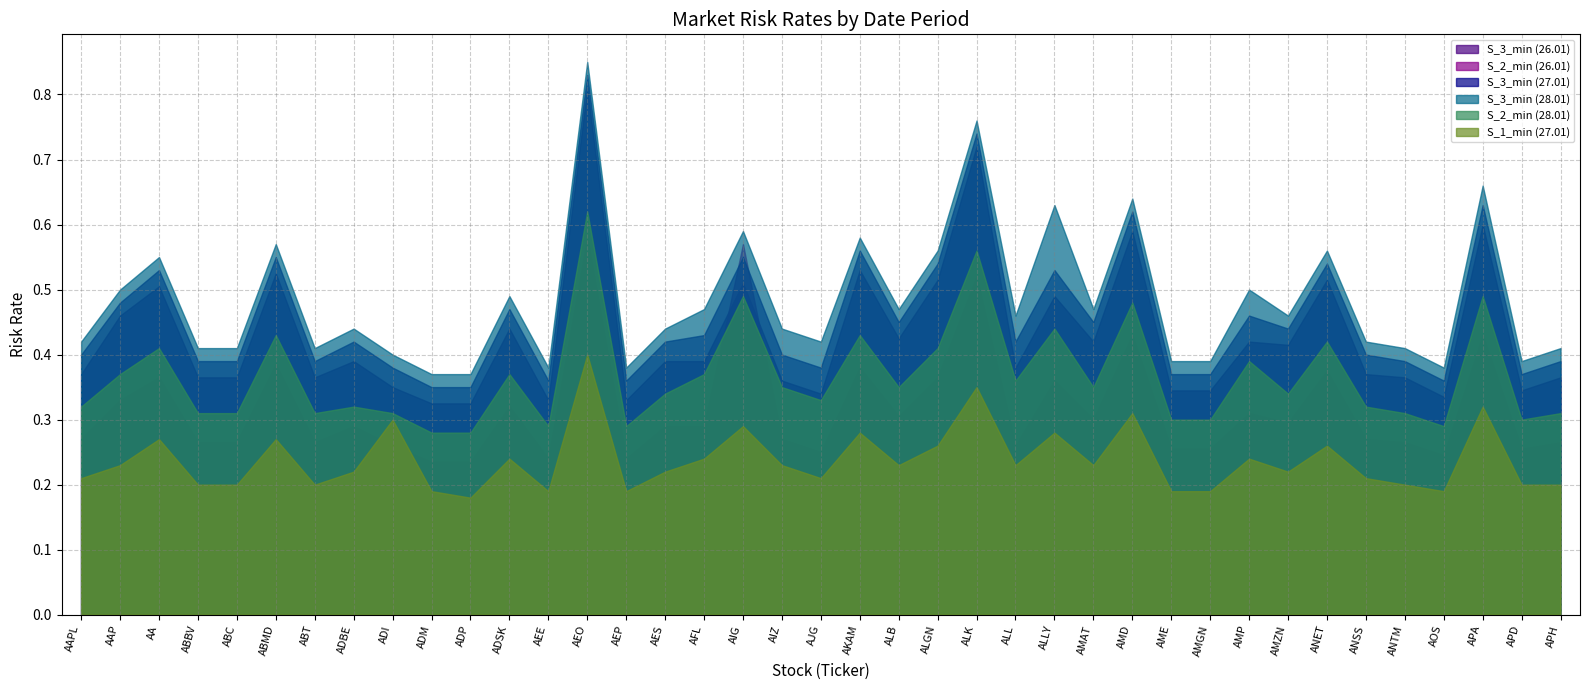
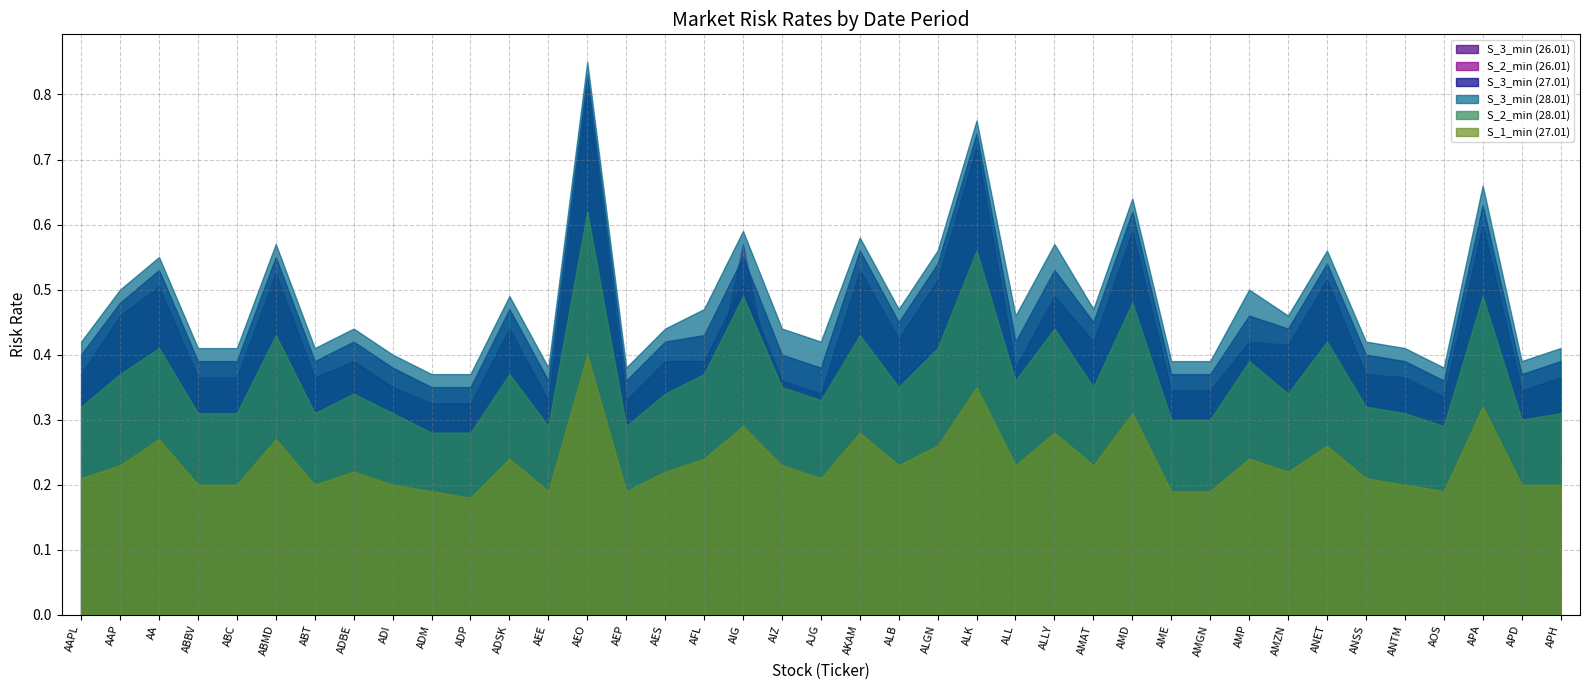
  {
    "S_3_min (28.01)": {
      "AAPL": 0.42,
      "AAP": 0.50,
      "AA": 0.55,
      "ABBV": 0.41,
      "ABC": 0.41,
      "ABMD": 0.57,
      "ABT": 0.41,
      "ADBE": 0.44,
      "ADI": 0.40,
      "ADM": 0.37,
      "ADP": 0.37,
      "ADSK": 0.49,
      "AEE": 0.38,
      "AEO": 0.85,
      "AEP": 0.38,
      "AES": 0.44,
      "AFL": 0.47,
      "AIG": 0.59,
      "AIZ": 0.44,
      "AJG": 0.42,
      "AKAM": 0.58,
      "ALB": 0.47,
      "ALGN": 0.56,
      "ALK": 0.76,
      "ALL": 0.46,
-     "ALLY": 0.63,
+     "ALLY": 0.57,
      "AMAT": 0.47,
      "AMD": 0.64,
      "AME": 0.39,
      "AMGN": 0.39,
      "AMP": 0.50,
      "AMZN": 0.46,
      "ANET": 0.56,
      "ANSS": 0.42,
      "ANTM": 0.41,
      "AOS": 0.38,
      "APA": 0.66,
      "APD": 0.39,
      "APH": 0.41
    },
    "S_2_min (28.01)": {
      "AAPL": 0.32,
      "AAP": 0.37,
      "AA": 0.41,
      "ABBV": 0.31,
      "ABC": 0.31,
      "ABMD": 0.43,
      "ABT": 0.31,
-     "ADBE": 0.32,
+     "ADBE": 0.34,
      "ADI": 0.31,
      "ADM": 0.28,
      "ADP": 0.28,
      "ADSK": 0.37,
      "AEE": 0.29,
      "AEO": 0.62,
      "AEP": 0.29,
      "AES": 0.34,
      "AFL": 0.37,
      "AIG": 0.49,
      "AIZ": 0.35,
      "AJG": 0.33,
      "AKAM": 0.43,
      "ALB": 0.35,
      "ALGN": 0.41,
      "ALK": 0.56,
      "ALL": 0.36,
      "ALLY": 0.44,
      "AMAT": 0.35,
      "AMD": 0.48,
      "AME": 0.30,
      "AMGN": 0.30,
      "AMP": 0.39,
      "AMZN": 0.34,
      "ANET": 0.42,
      "ANSS": 0.32,
      "ANTM": 0.31,
      "AOS": 0.29,
      "APA": 0.49,
      "APD": 0.30,
      "APH": 0.31
    },
    "S_1_min (27.01)": {
      "AAPL": 0.21,
      "AAP": 0.23,
      "AA": 0.27,
      "ABBV": 0.2,
      "ABC": 0.2,
      "ABMD": 0.27,
      "ABT": 0.2,
      "ADBE": 0.22,
-     "ADI": 0.3,
+     "ADI": 0.2,
      "ADM": 0.19,
      "ADP": 0.18,
      "ADSK": 0.24,
      "AEE": 0.19,
      "AEO": 0.4,
      "AEP": 0.19,
      "AES": 0.22,
      "AFL": 0.24,
      "AIG": 0.29,
      "AIZ": 0.23,
      "AJG": 0.21,
      "AKAM": 0.28,
      "ALB": 0.23,
      "ALGN": 0.26,
      "ALK": 0.35,
      "ALL": 0.23,
      "ALLY": 0.28,
      "AMAT": 0.23,
      "AMD": 0.31,
      "AME": 0.19,
      "AMGN": 0.19,
      "AMP": 0.24,
      "AMZN": 0.22,
      "ANET": 0.26,
      "ANSS": 0.21,
      "ANTM": 0.2,
      "AOS": 0.19,
      "APA": 0.32,
      "APD": 0.2,
      "APH": 0.2
    }
  }
